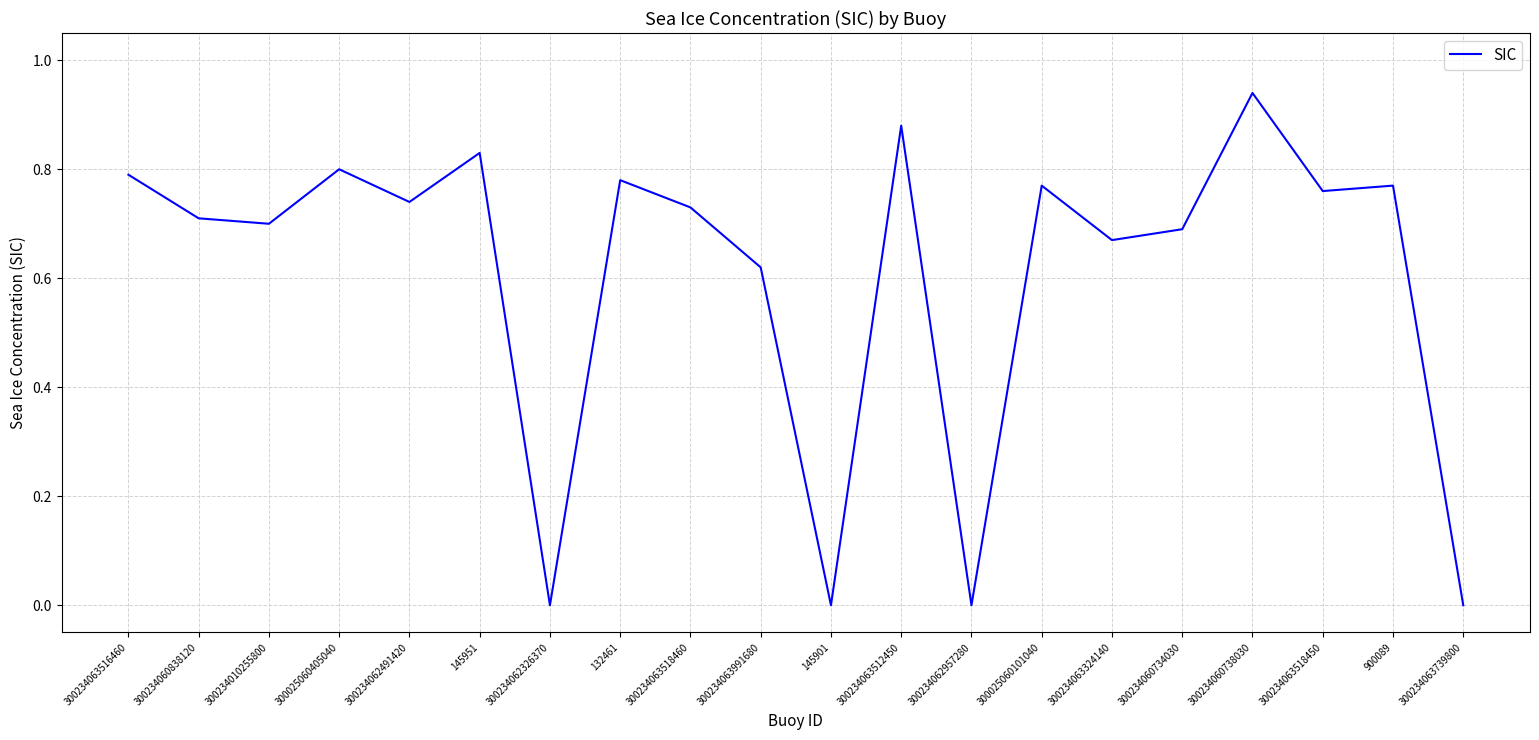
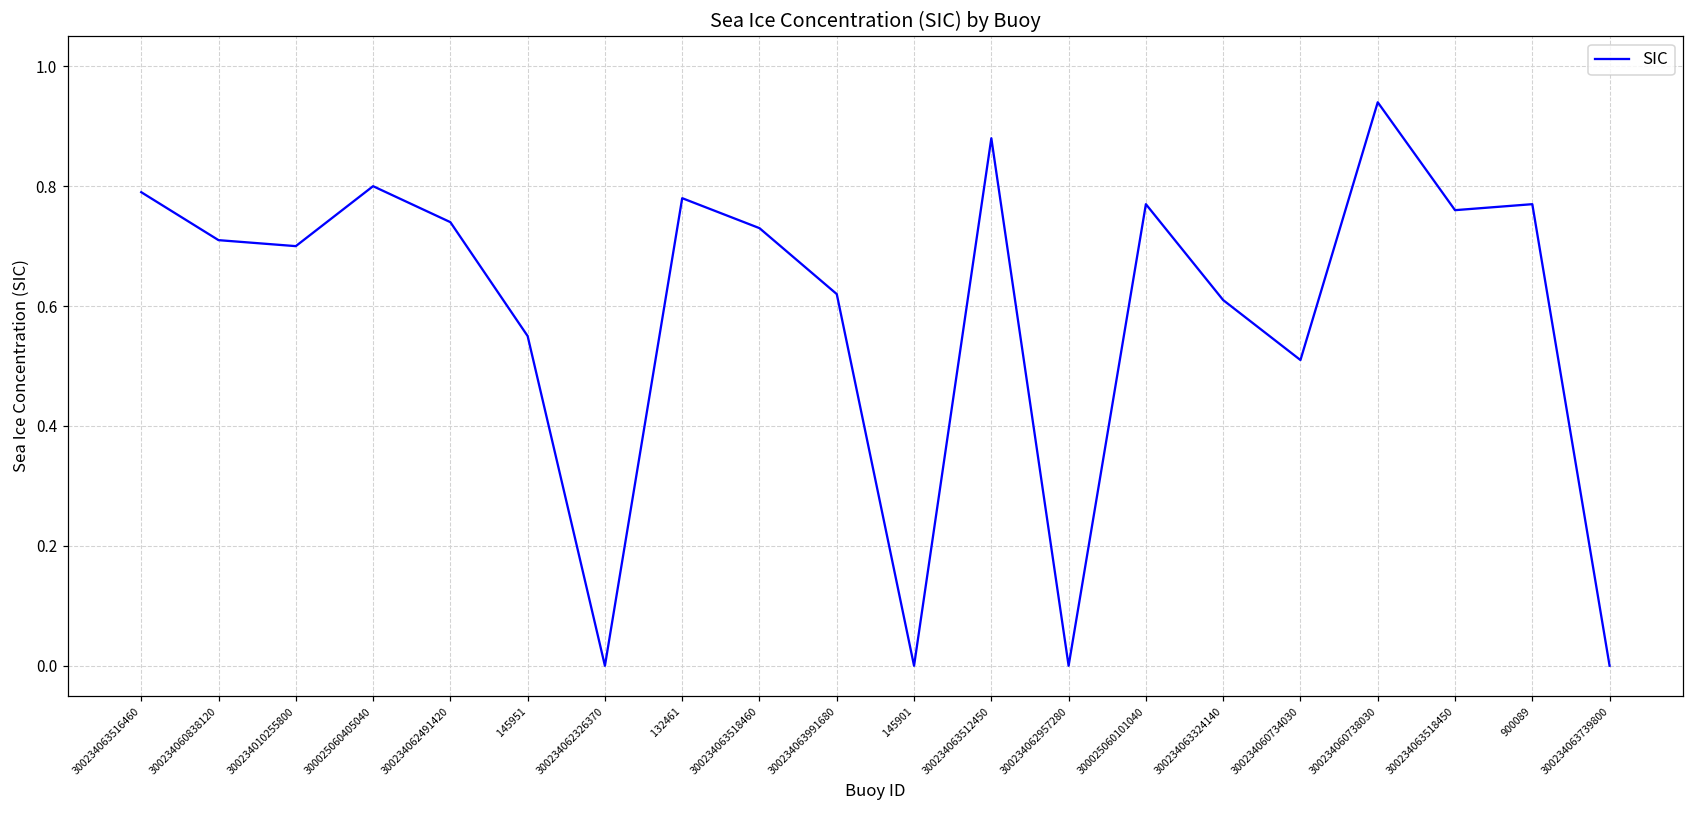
  {
    "300234063516460": 0.79,
    "300234060838120": 0.71,
    "300234010255800": 0.70,
    "300025060405040": 0.80,
    "300234062491420": 0.74,
-   "145951": 0.83,
+   "145951": 0.55,
    "300234062326370": 0.00,
    "132461": 0.78,
    "300234063518460": 0.73,
    "300234063991680": 0.62,
    "145901": 0.00,
    "300234063512450": 0.88,
    "300234062957280": 0.00,
    "300025060101040": 0.77,
-   "300234063324140": 0.67,
-   "300234060734030": 0.69,
+   "300234063324140": 0.61,
+   "300234060734030": 0.51,
    "300234060738030": 0.94,
    "300234063518450": 0.76,
    "900089": 0.77,
    "300234063739800": 0.00
  }
